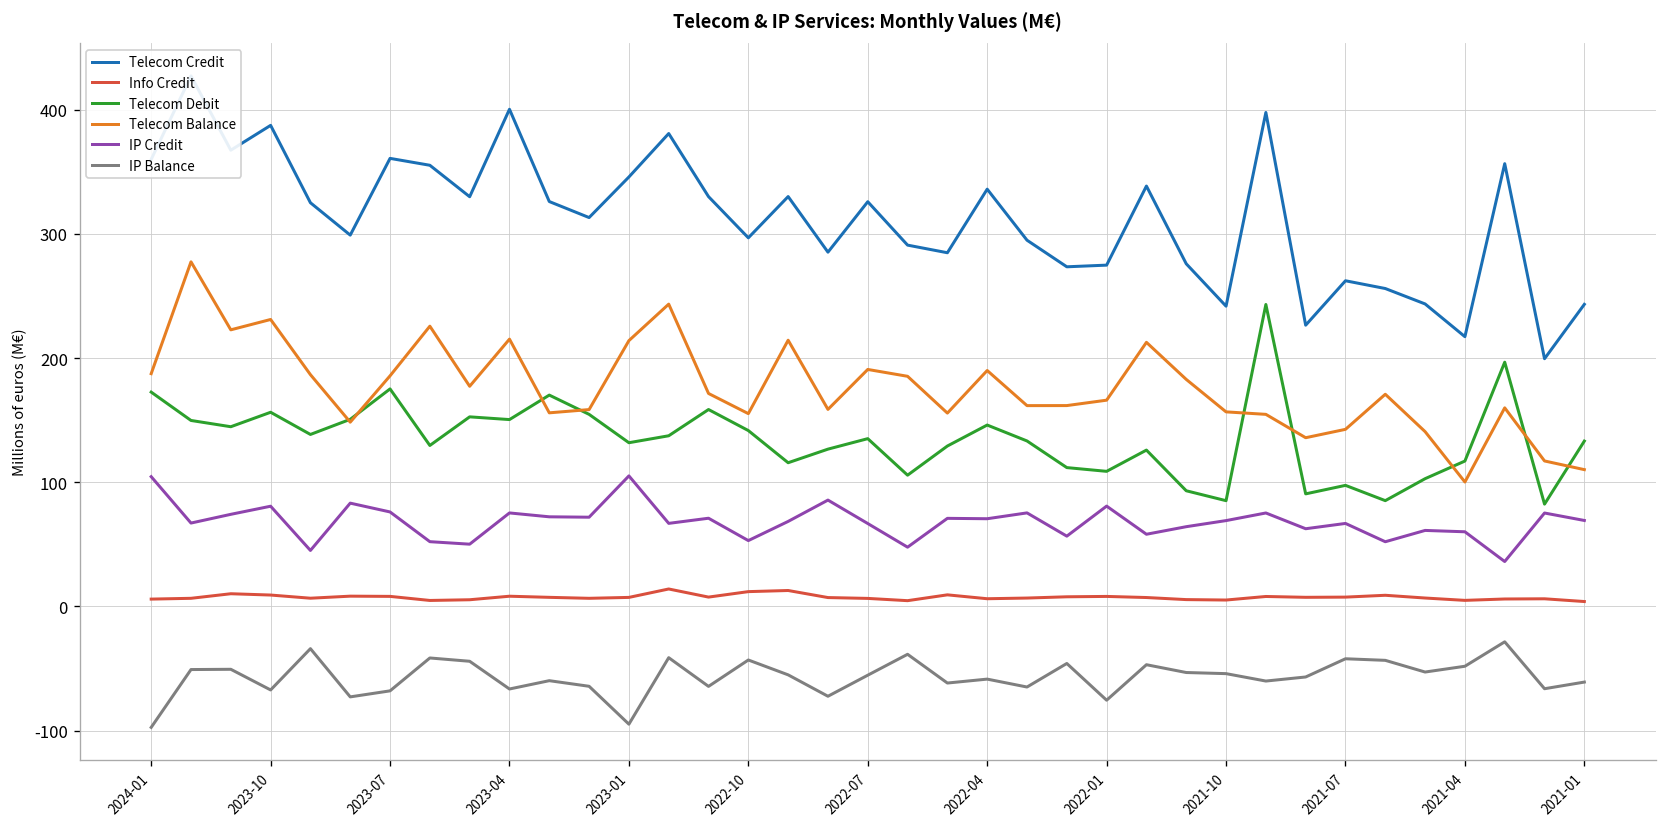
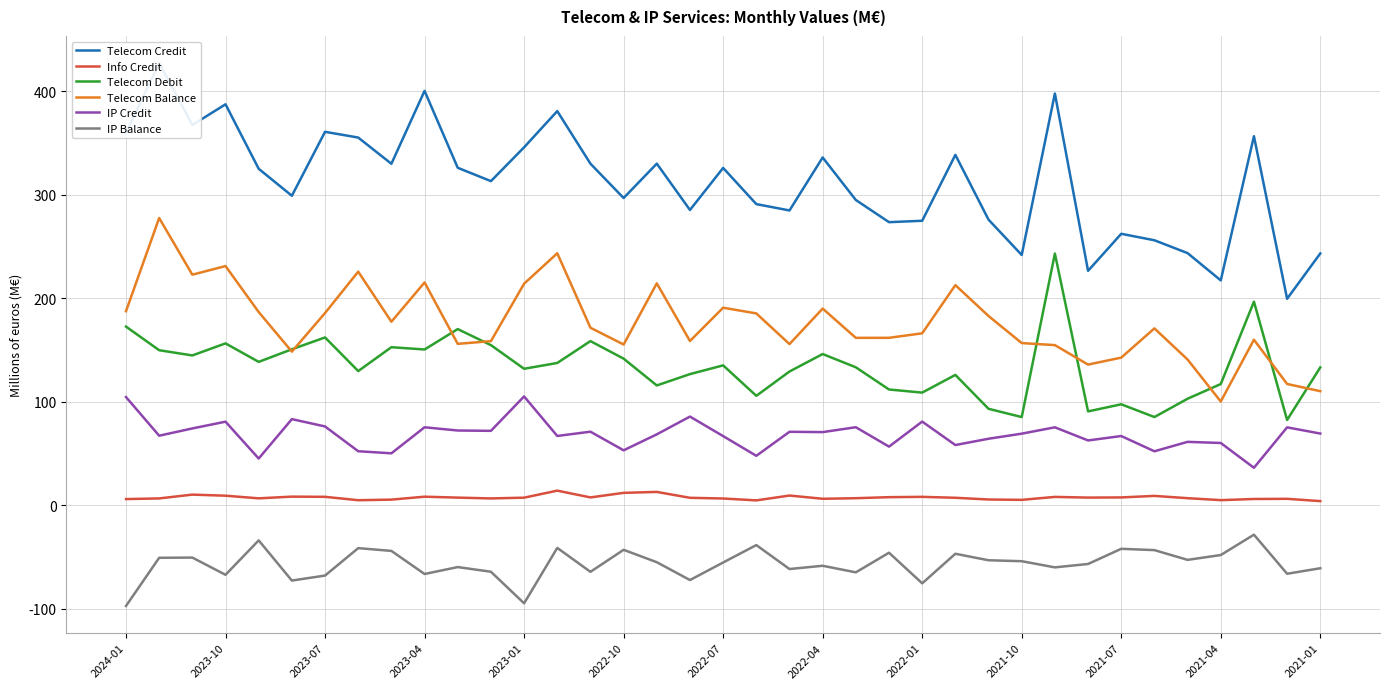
  {
    "Telecom Credit": {
      "2023-10": 387,
      "2023-07": 361,
      "2023-04": 400,
      "2023-01": 346,
      "2022-10": 297,
      "2022-07": 326,
      "2022-04": 336,
      "2022-01": 275,
      "2021-10": 242,
      "2021-07": 262,
      "2021-04": 217,
      "2021-01": 243
    },
    "Telecom Debit": {
      "2024-01": 173,
      "2023-10": 156,
-     "2023-07": 175,
+     "2023-07": 162,
      "2023-04": 150,
      "2023-01": 132,
      "2022-10": 142,
      "2022-07": 135,
      "2022-04": 146,
      "2022-01": 109,
      "2021-10": 85,
      "2021-07": 97,
      "2021-04": 117,
      "2021-01": 133
    },
    "IP Credit": {
      "2024-01": 104,
      "2023-10": 81,
      "2023-07": 76,
      "2023-04": 75,
      "2023-01": 105,
      "2022-10": 53,
      "2022-07": 67,
      "2022-04": 71,
      "2022-01": 81,
      "2021-10": 69,
      "2021-07": 67,
      "2021-04": 60,
      "2021-01": 69
    },
    "IP Balance": {
      "2024-01": -97,
      "2023-10": -67,
      "2023-07": -68,
      "2023-04": -67,
      "2023-01": -95,
      "2022-10": -43,
      "2022-07": -55,
      "2022-04": -59,
      "2022-01": -76,
      "2021-10": -54,
      "2021-07": -42,
      "2021-04": -48,
      "2021-01": -61
    }
  }
